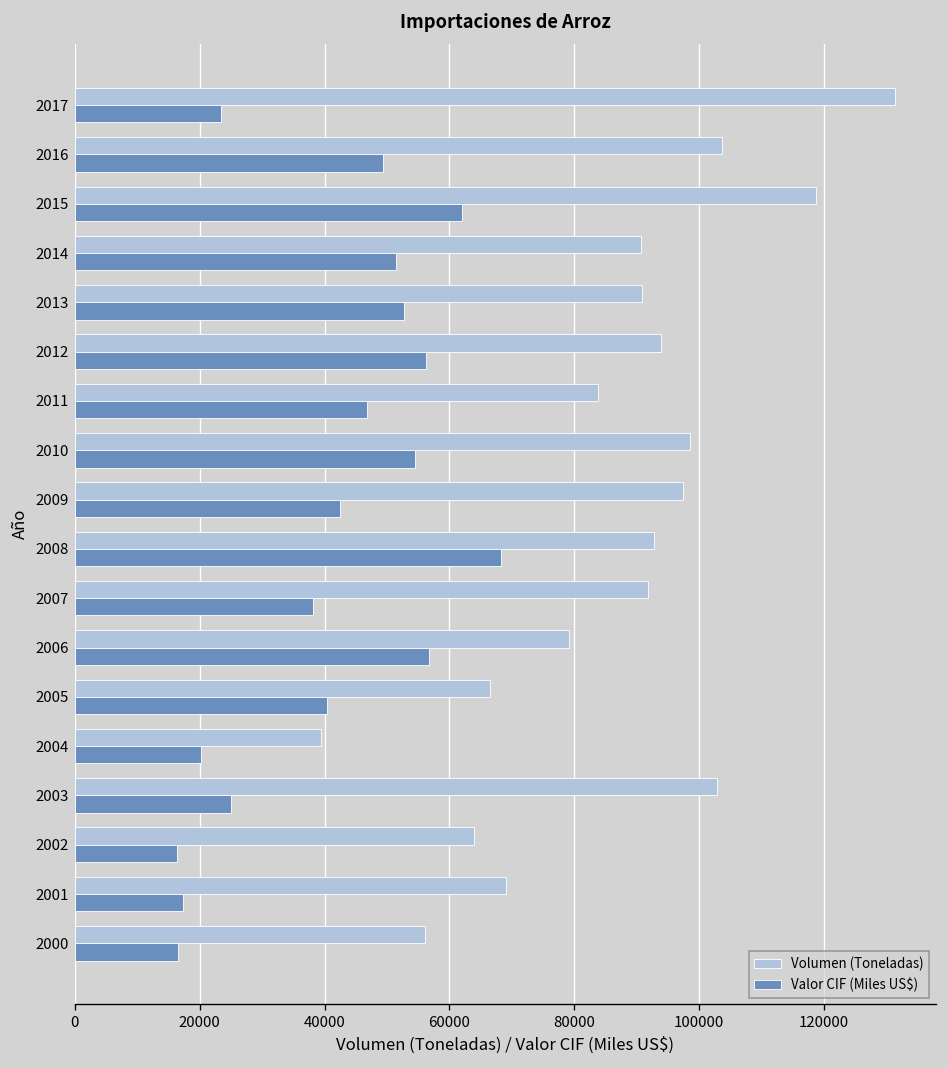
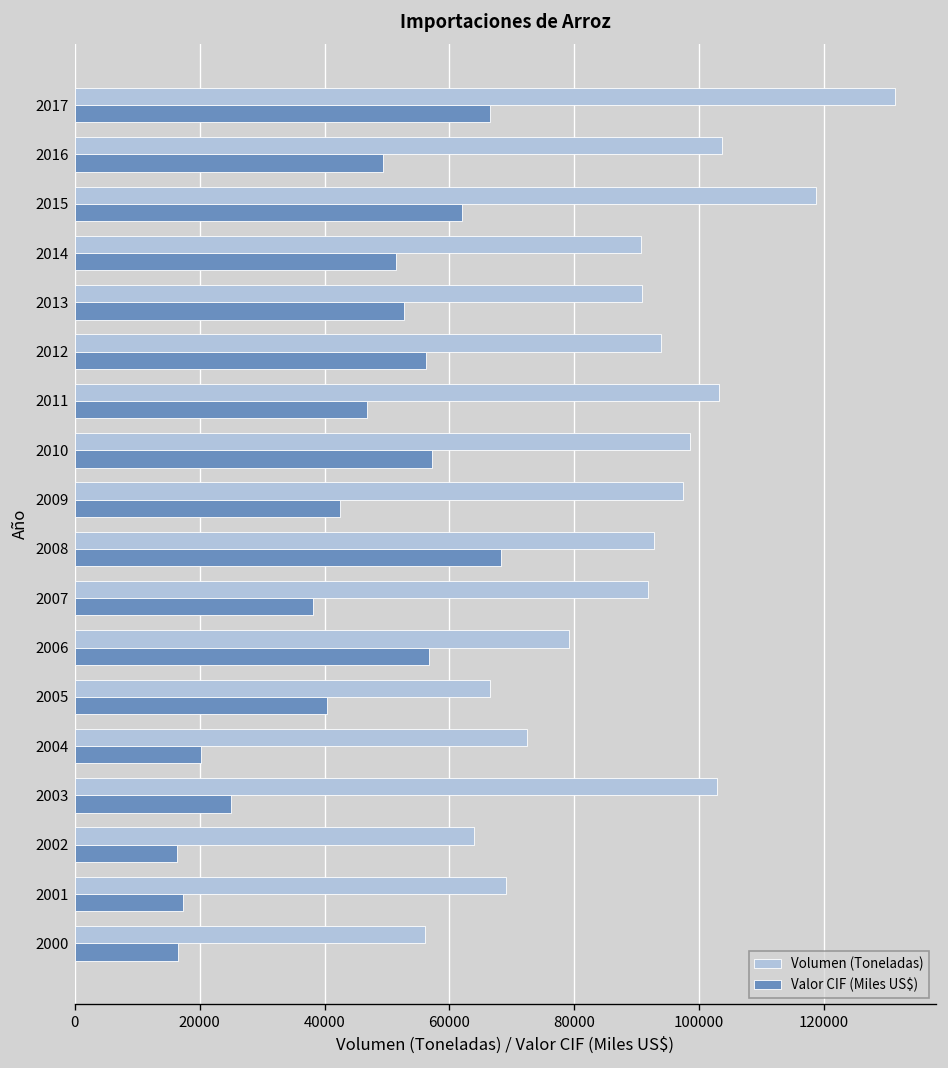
  {
    "Volumen (Toneladas)": {
      "2017": 131000,
      "2016": 104000,
      "2015": 119000,
      "2014": 91000,
      "2013": 91000,
      "2012": 94000,
-     "2011": 84000,
+     "2011": 103000,
      "2010": 99000,
      "2009": 98000,
      "2008": 93000,
      "2007": 92000,
      "2006": 79000,
      "2005": 66000,
-     "2004": 39000,
+     "2004": 72000,
      "2003": 103000,
      "2002": 64000,
      "2001": 69000,
      "2000": 56000
    },
    "Valor CIF (Miles US$)": {
-     "2017": 23000,
+     "2017": 66000,
      "2016": 49000,
      "2015": 62000,
      "2014": 51000,
      "2013": 53000,
      "2012": 56000,
      "2011": 47000,
-     "2010": 55000,
+     "2010": 57000,
      "2009": 42000,
      "2008": 68000,
      "2007": 38000,
      "2006": 57000,
      "2005": 40000,
      "2004": 20000,
      "2003": 25000,
      "2002": 16000,
      "2001": 17000,
      "2000": 16000
    }
  }
